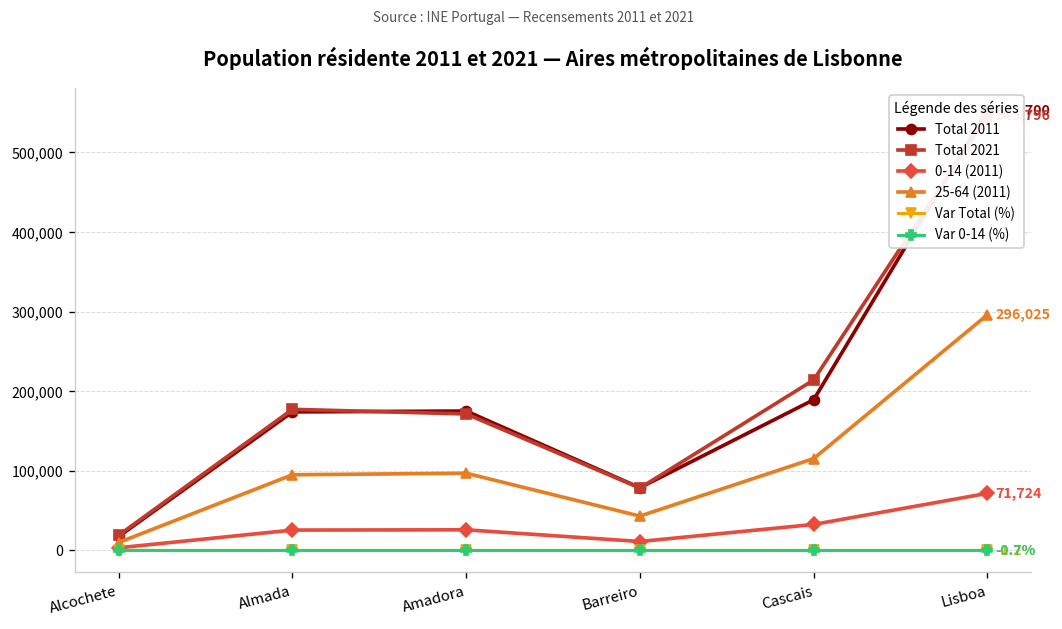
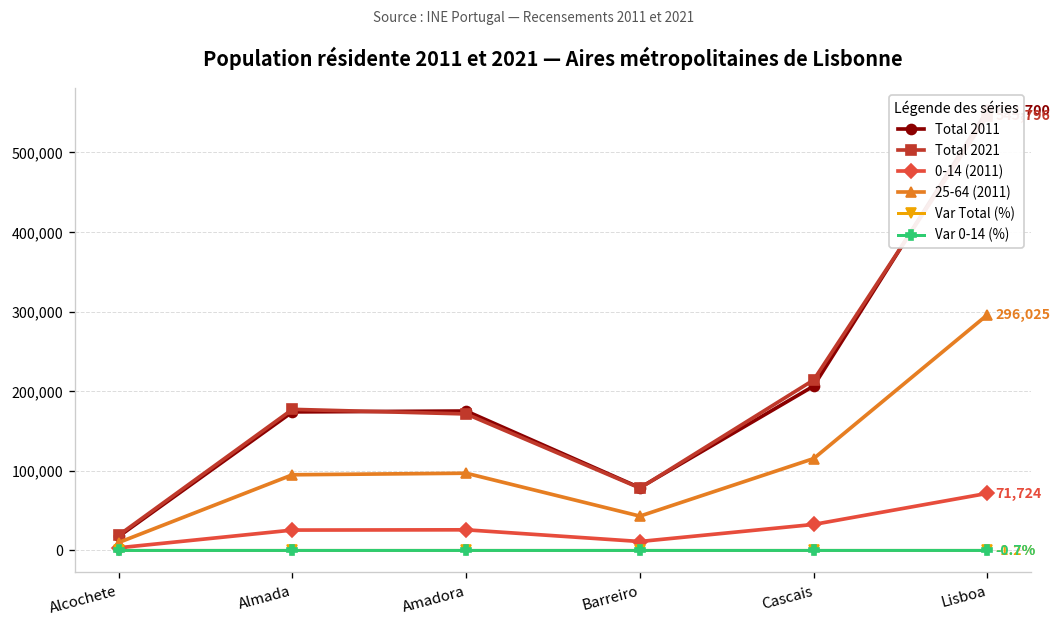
  {
    "Total 2011": {
-     "Cascais": "190,000"
+     "Cascais": "210,000"
    },
    "Var 0-14 (%)": {
      "Almada": "0",
      "Amadora": "0",
      "Barreiro": "0",
      "Cascais": "0"
    }
  }
